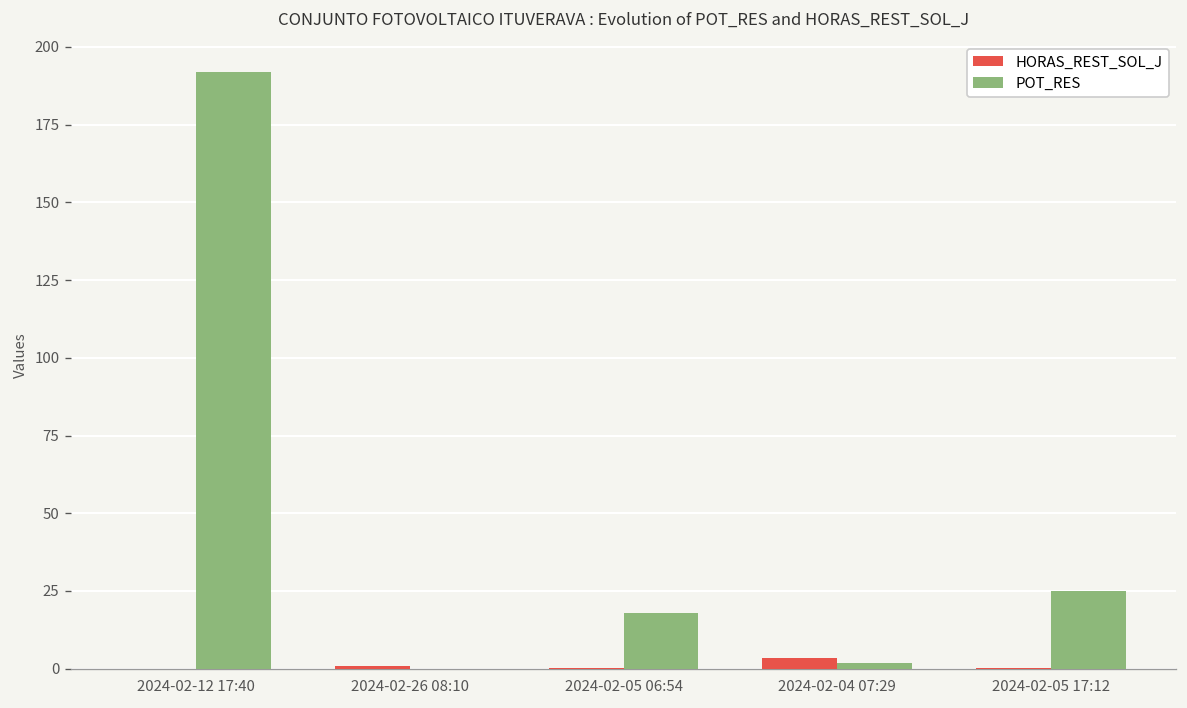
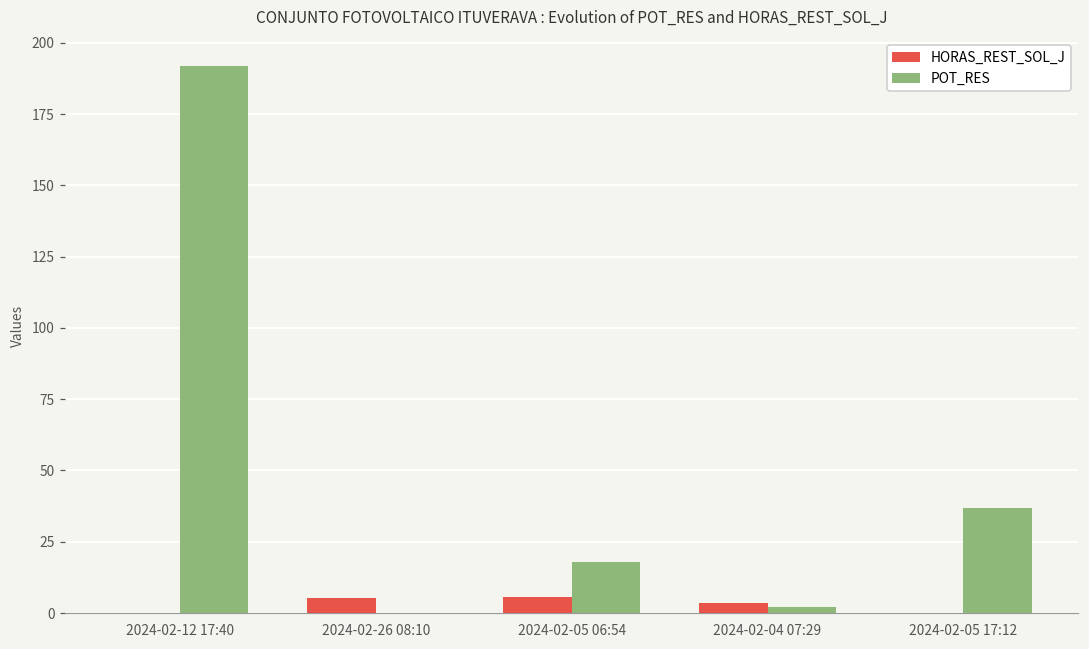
  {
    "HORAS_REST_SOL_J": {
-     "2024-02-26 08:10": 1,
-     "2024-02-05 06:54": 0,
+     "2024-02-26 08:10": 5,
+     "2024-02-05 06:54": 6,
      "2024-02-04 07:29": 3
    },
    "POT_RES": {
      "2024-02-12 17:40": 192,
      "2024-02-26 08:10": 0,
      "2024-02-05 06:54": 18,
      "2024-02-04 07:29": 2,
-     "2024-02-05 17:12": 25
+     "2024-02-05 17:12": 37
    }
  }
